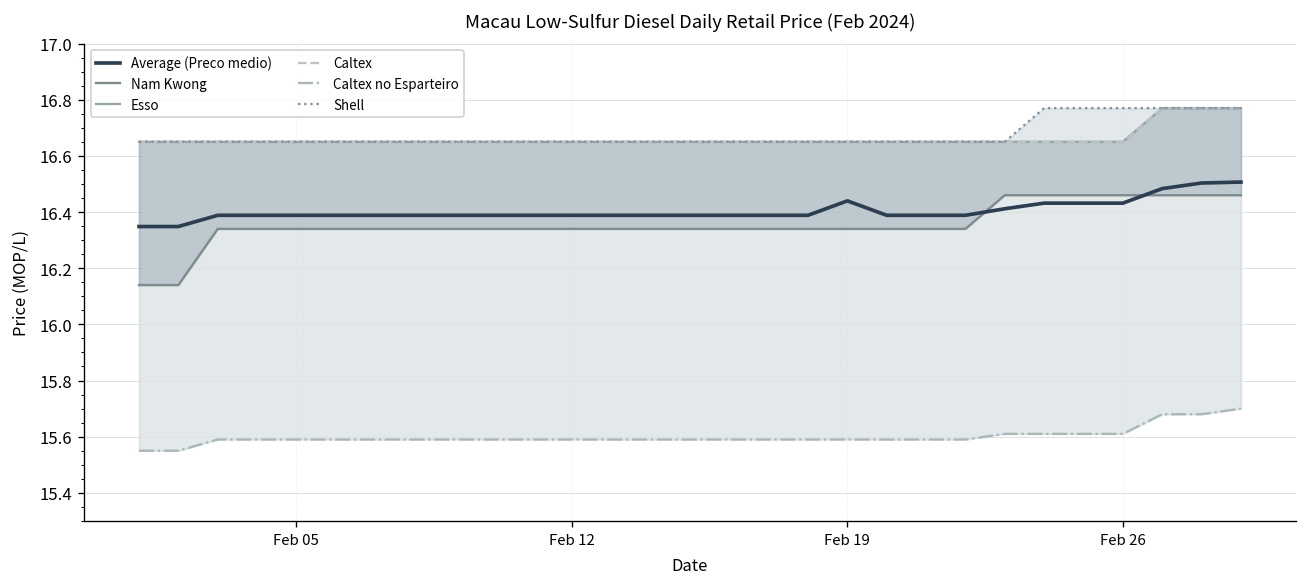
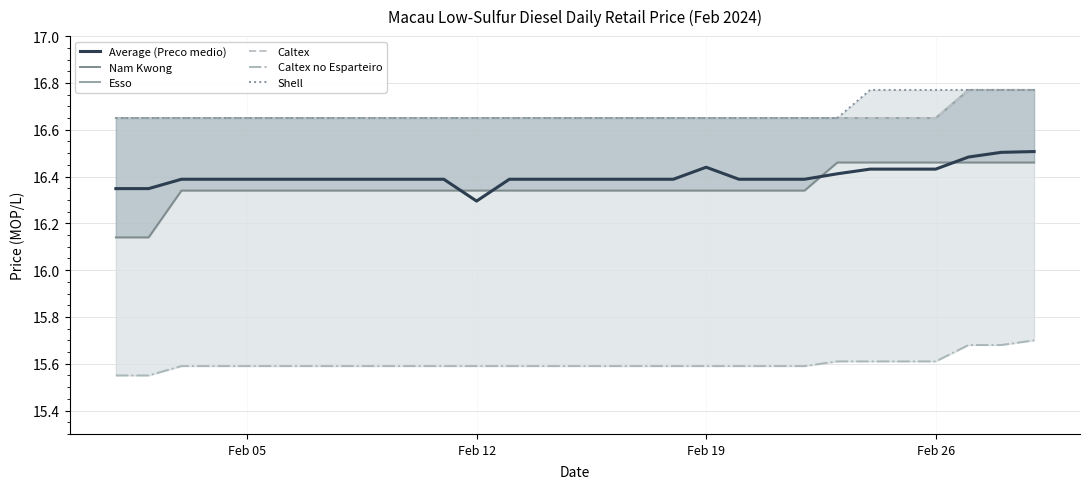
  {
    "Average (Preco medio)": {
      "Feb 05": 16.39,
-     "Feb 12": 16.39,
+     "Feb 12": 16.30,
      "Feb 19": 16.44,
      "Feb 26": 16.43
    }
  }
